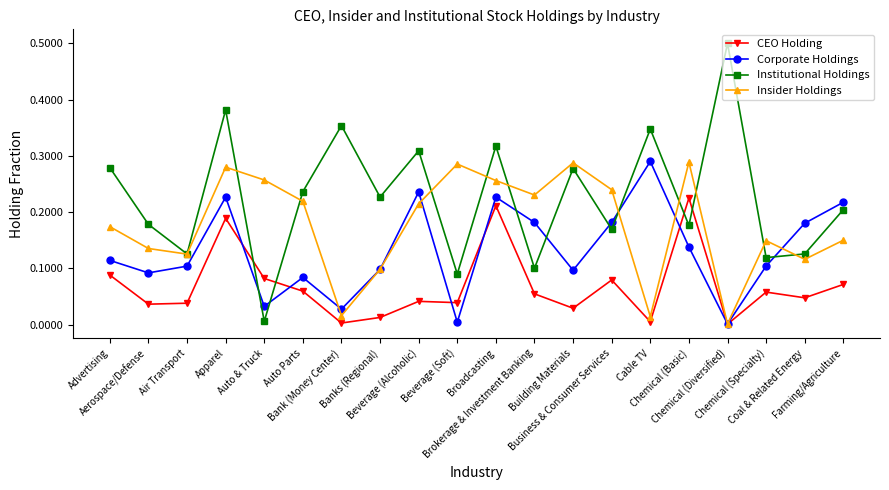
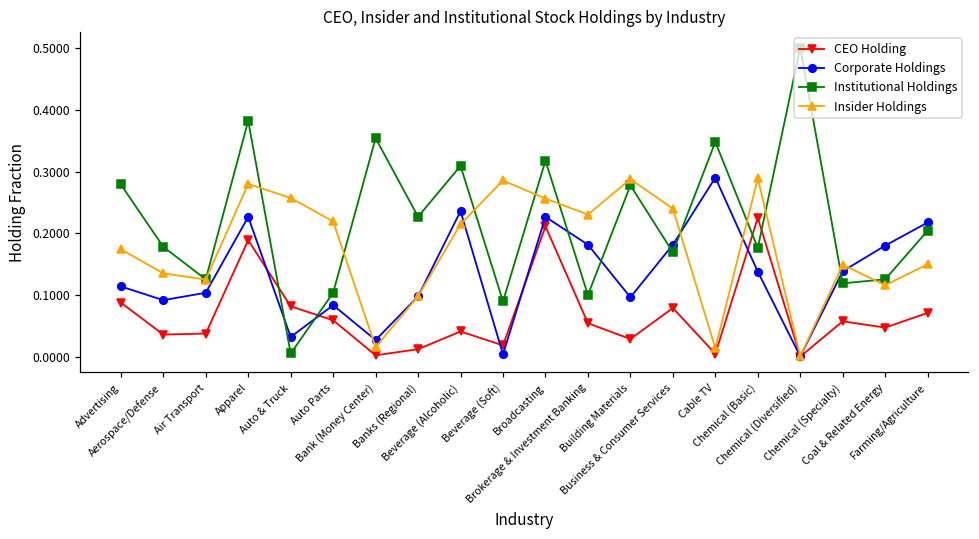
  {
    "CEO Holding": {
      "Advertising": 0.09,
      "Aerospace/Defense": 0.04,
      "Air Transport": 0.04,
      "Apparel": 0.19,
      "Auto & Truck": 0.08,
      "Auto Parts": 0.06,
      "Bank (Money Center)": 0.00,
      "Banks (Regional)": 0.01,
      "Beverage (Alcoholic)": 0.04,
-     "Beverage (Soft)": 0.04,
+     "Beverage (Soft)": 0.02,
      "Broadcasting": 0.21,
      "Brokerage & Investment Banking": 0.05,
      "Building Materials": 0.03,
      "Business & Consumer Services": 0.08,
      "Cable TV": 0.01,
      "Chemical (Basic)": 0.23,
      "Chemical (Specialty)": 0.06,
      "Coal & Related Energy": 0.05,
      "Farming/Agriculture": 0.07
    },
    "Corporate Holdings": {
      "Advertising": 0.11,
      "Aerospace/Defense": 0.09,
      "Air Transport": 0.10,
      "Apparel": 0.23,
      "Auto & Truck": 0.03,
      "Auto Parts": 0.08,
      "Bank (Money Center)": 0.03,
      "Beverage (Alcoholic)": 0.24,
      "Beverage (Soft)": 0.00,
      "Broadcasting": 0.23,
      "Brokerage & Investment Banking": 0.18,
      "Building Materials": 0.10,
      "Business & Consumer Services": 0.18,
      "Cable TV": 0.29,
      "Chemical (Basic)": 0.14,
-     "Chemical (Specialty)": 0.10,
+     "Chemical (Specialty)": 0.14,
      "Coal & Related Energy": 0.18,
      "Farming/Agriculture": 0.22
    },
    "Institutional Holdings": {
      "Advertising": 0.28,
      "Aerospace/Defense": 0.18,
      "Apparel": 0.38,
      "Auto & Truck": 0.01,
-     "Auto Parts": 0.24,
+     "Auto Parts": 0.10,
      "Bank (Money Center)": 0.35,
      "Banks (Regional)": 0.23,
      "Beverage (Alcoholic)": 0.31,
      "Beverage (Soft)": 0.09,
      "Broadcasting": 0.32,
      "Brokerage & Investment Banking": 0.10,
      "Building Materials": 0.28,
      "Business & Consumer Services": 0.17,
      "Cable TV": 0.35,
      "Chemical (Basic)": 0.18,
      "Chemical (Specialty)": 0.12,
      "Coal & Related Energy": 0.13,
      "Farming/Agriculture": 0.20
    },
    "Insider Holdings": {
      "Advertising": 0.17,
      "Aerospace/Defense": 0.14,
      "Apparel": 0.28,
      "Auto & Truck": 0.26,
      "Auto Parts": 0.22,
      "Bank (Money Center)": 0.02,
      "Beverage (Alcoholic)": 0.21,
      "Beverage (Soft)": 0.29,
      "Broadcasting": 0.26,
      "Brokerage & Investment Banking": 0.23,
      "Building Materials": 0.29,
      "Business & Consumer Services": 0.24,
      "Cable TV": 0.01,
      "Chemical (Basic)": 0.29,
      "Chemical (Specialty)": 0.15,
      "Coal & Related Energy": 0.12,
      "Farming/Agriculture": 0.15
    }
  }
